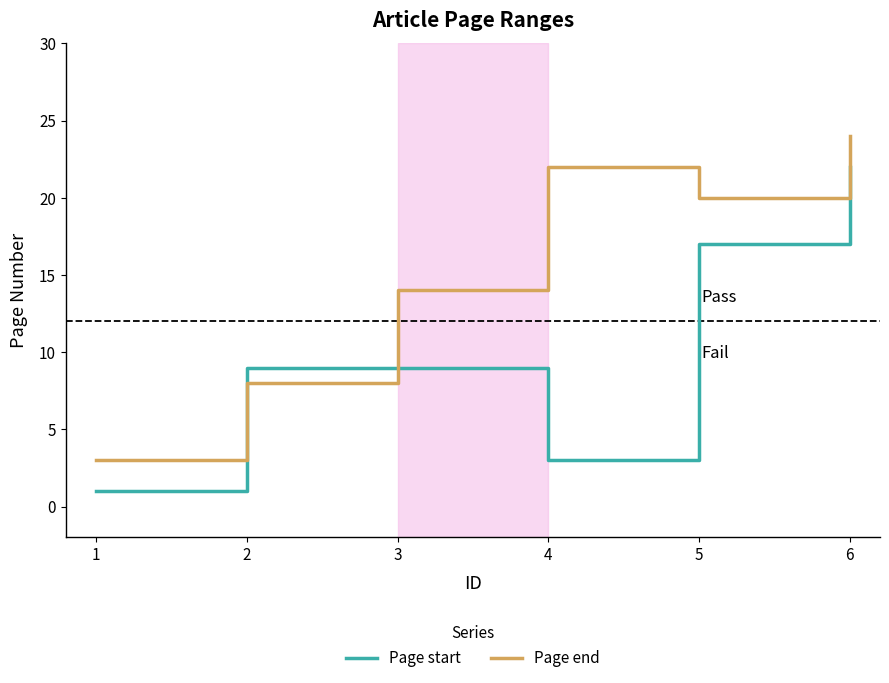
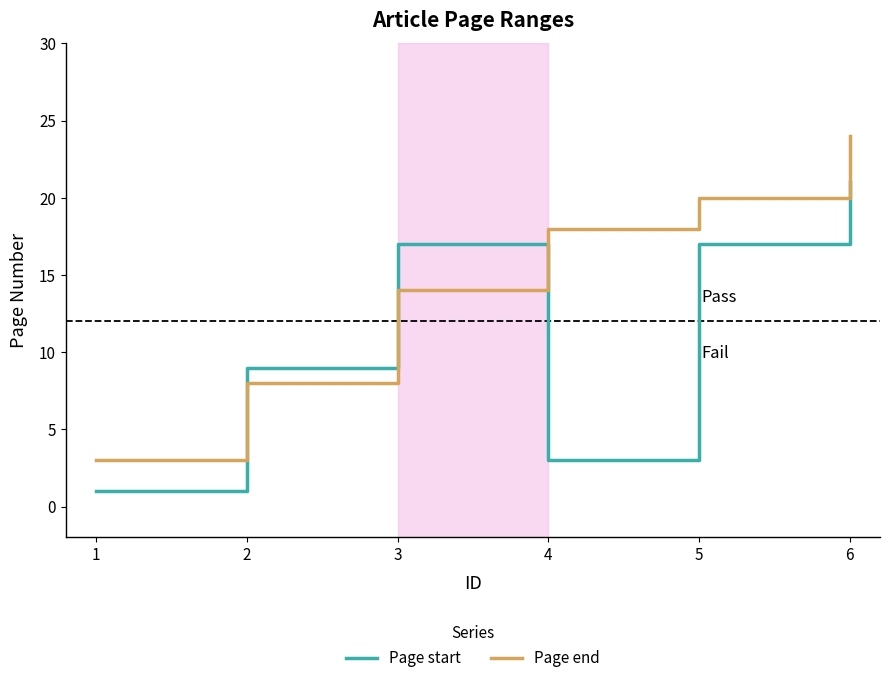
  {
    "Page start": {
      "1": 1,
      "2": 9,
-     "3": 9,
+     "3": 17,
      "4": 3,
      "5": 17,
-     "6": 22
+     "6": 21
    },
    "Page end": {
      "1": 3,
      "2": 8,
      "3": 14,
-     "4": 22,
+     "4": 18,
      "5": 20,
      "6": 24
    }
  }
